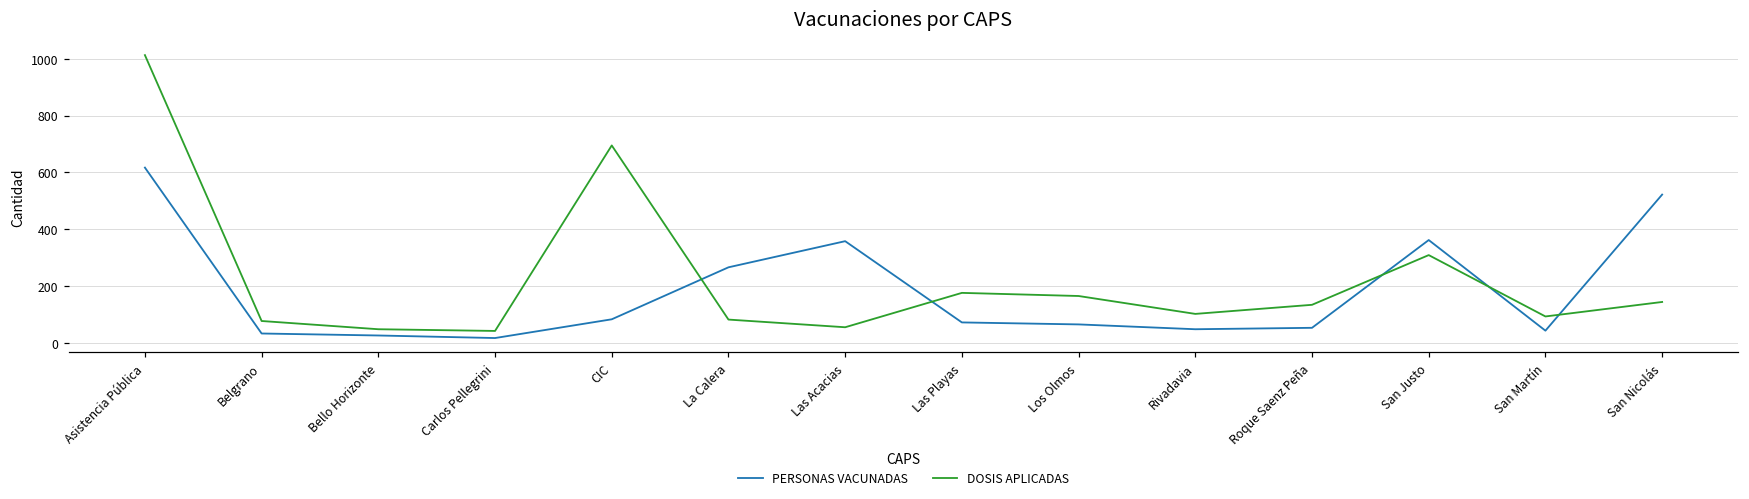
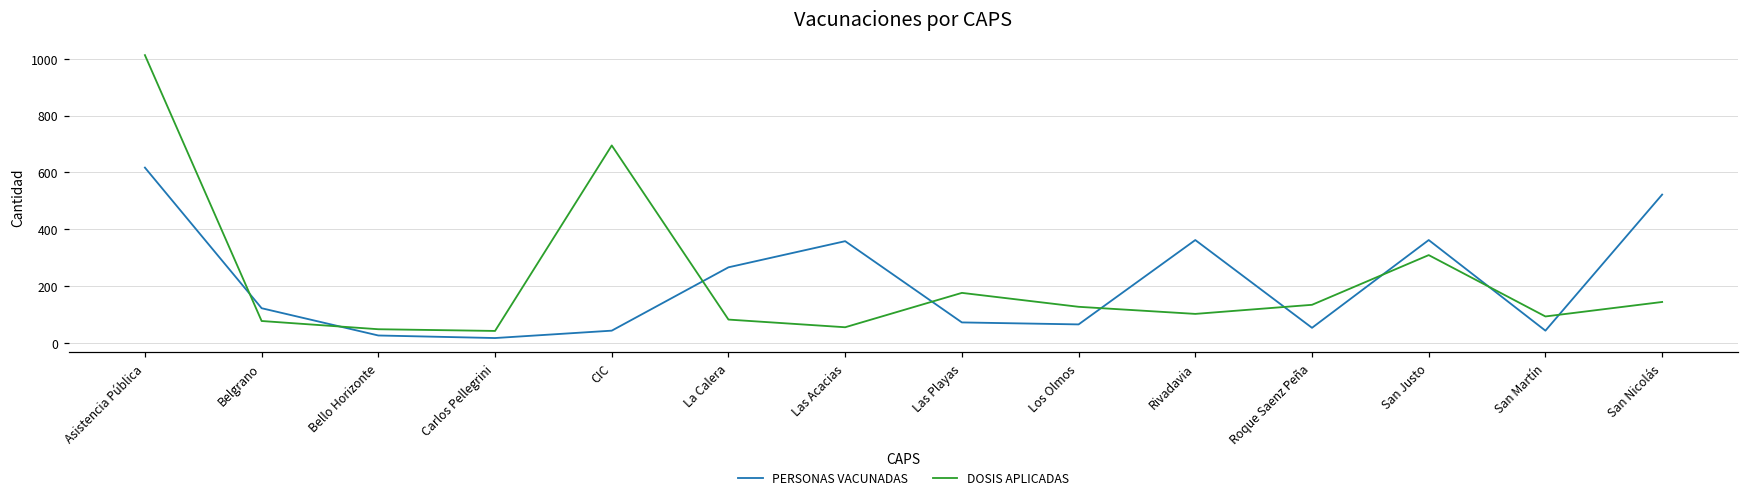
  {
    "PERSONAS VACUNADAS": {
      "Asistencia Pública": 620,
-     "Belgrano": 30,
+     "Belgrano": 120,
      "Bello Horizonte": 30,
      "Carlos Pellegrini": 20,
-     "CIC": 80,
+     "CIC": 40,
      "La Calera": 270,
      "Las Acacias": 360,
      "Las Playas": 70,
      "Los Olmos": 70,
-     "Rivadavia": 50,
+     "Rivadavia": 360,
      "Roque Saenz Peña": 50,
      "San Justo": 360,
      "San Martín": 40,
      "San Nicolás": 520
    },
    "DOSIS APLICADAS": {
      "Asistencia Pública": 1010,
      "Belgrano": 80,
      "Bello Horizonte": 50,
      "Carlos Pellegrini": 40,
      "CIC": 700,
      "La Calera": 80,
      "Las Acacias": 60,
      "Las Playas": 180,
-     "Los Olmos": 170,
+     "Los Olmos": 130,
      "Rivadavia": 100,
      "Roque Saenz Peña": 130,
      "San Justo": 310,
      "San Martín": 90,
      "San Nicolás": 140
    }
  }
